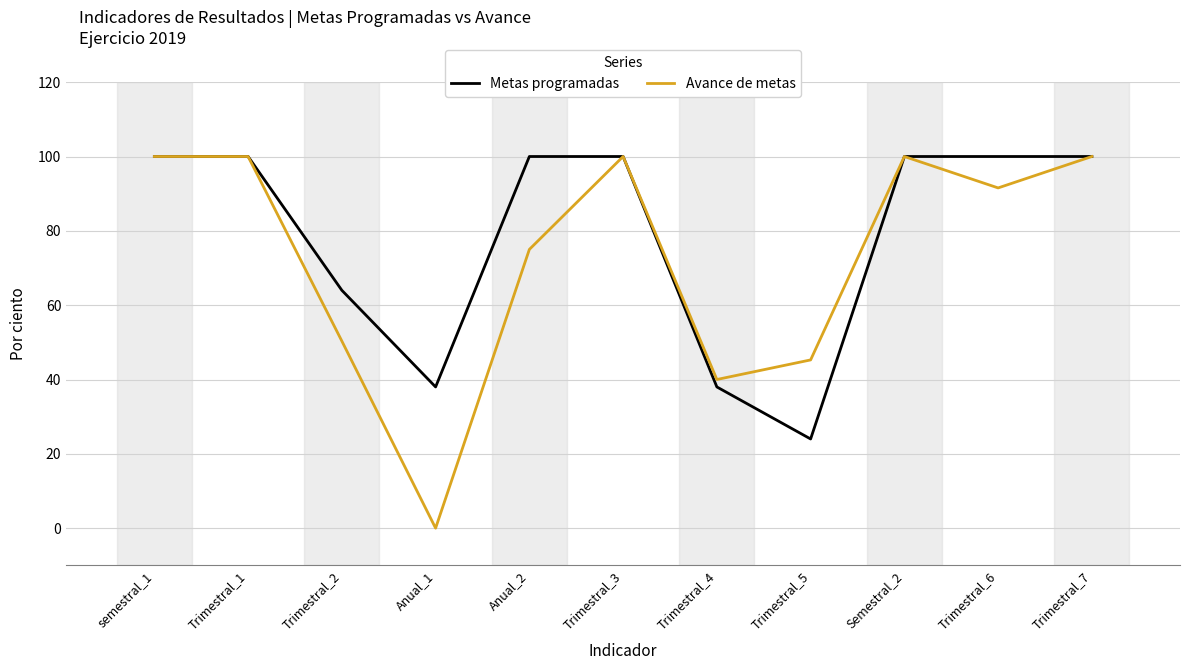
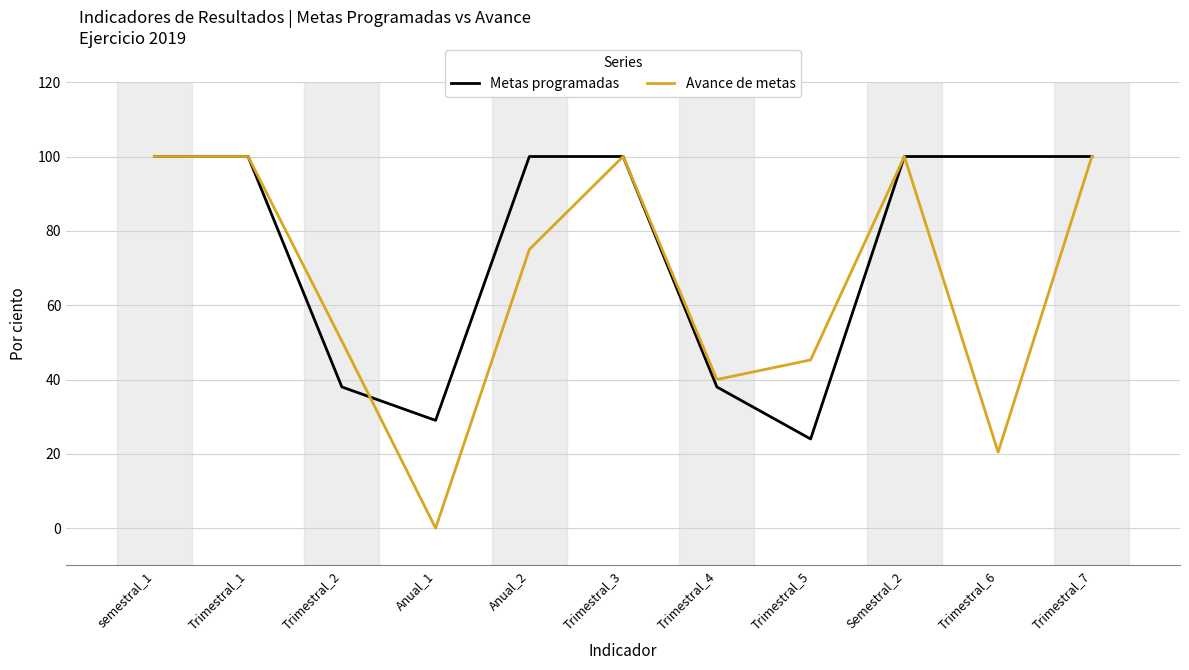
  {
    "Metas programadas": {
-     "Trimestral_2": 64,
-     "Anual_1": 38,
+     "Trimestral_2": 38,
+     "Anual_1": 29,
      "Anual_2": 100,
      "Trimestral_4": 38,
      "Trimestral_5": 24,
      "Trimestral_6": 100
    },
    "Avance de metas": {
      "Trimestral_2": 50,
      "Anual_1": 0,
      "Anual_2": 75,
      "Trimestral_4": 40,
      "Trimestral_5": 45,
-     "Trimestral_6": 92
+     "Trimestral_6": 20
    }
  }
